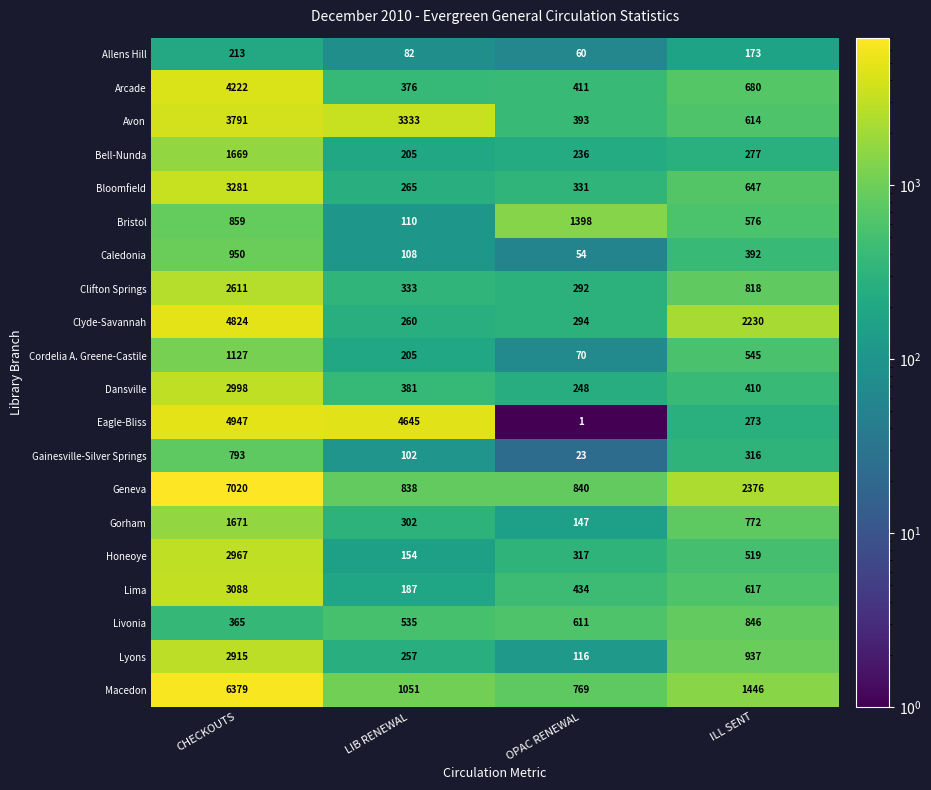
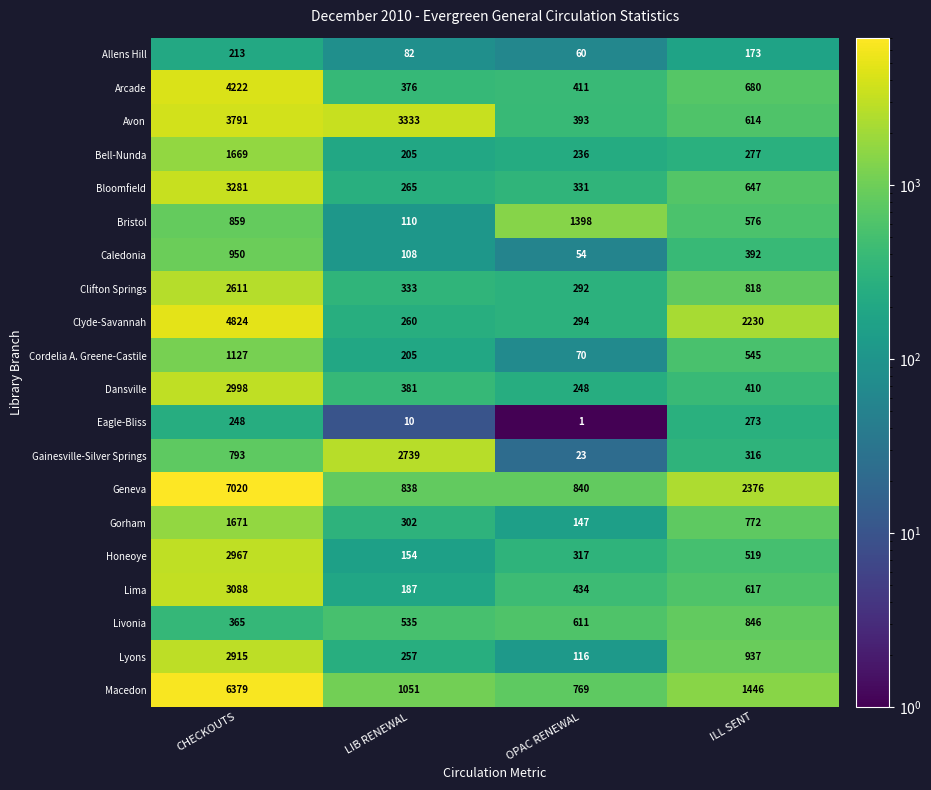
  {
    "Allens Hill": {
      "CHECKOUTS": 213,
      "LIB RENEWAL": 82,
      "OPAC RENEWAL": 60,
      "ILL SENT": 173
    },
    "Arcade": {
      "CHECKOUTS": 4222,
      "LIB RENEWAL": 376,
      "OPAC RENEWAL": 411,
      "ILL SENT": 680
    },
    "Avon": {
      "CHECKOUTS": 3791,
      "LIB RENEWAL": 3333,
      "OPAC RENEWAL": 393,
      "ILL SENT": 614
    },
    "Bell-Nunda": {
      "CHECKOUTS": 1669,
      "LIB RENEWAL": 205,
      "OPAC RENEWAL": 236,
      "ILL SENT": 277
    },
    "Bloomfield": {
      "CHECKOUTS": 3281,
      "LIB RENEWAL": 265,
      "OPAC RENEWAL": 331,
      "ILL SENT": 647
    },
    "Bristol": {
      "CHECKOUTS": 859,
      "LIB RENEWAL": 110,
      "OPAC RENEWAL": 1398,
      "ILL SENT": 576
    },
    "Caledonia": {
      "CHECKOUTS": 950,
      "LIB RENEWAL": 108,
      "OPAC RENEWAL": 54,
      "ILL SENT": 392
    },
    "Clifton Springs": {
      "CHECKOUTS": 2611,
      "LIB RENEWAL": 333,
      "OPAC RENEWAL": 292,
      "ILL SENT": 818
    },
    "Clyde-Savannah": {
      "CHECKOUTS": 4824,
      "LIB RENEWAL": 260,
      "OPAC RENEWAL": 294,
      "ILL SENT": 2230
    },
    "Cordelia A. Greene-Castile": {
      "CHECKOUTS": 1127,
      "LIB RENEWAL": 205,
      "OPAC RENEWAL": 70,
      "ILL SENT": 545
    },
    "Dansville": {
      "CHECKOUTS": 2998,
      "LIB RENEWAL": 381,
      "OPAC RENEWAL": 248,
      "ILL SENT": 410
    },
    "Eagle-Bliss": {
-     "CHECKOUTS": 4947,
-     "LIB RENEWAL": 4645,
+     "CHECKOUTS": 248,
+     "LIB RENEWAL": 10,
      "OPAC RENEWAL": 1,
      "ILL SENT": 273
    },
    "Gainesville-Silver Springs": {
      "CHECKOUTS": 793,
-     "LIB RENEWAL": 102,
+     "LIB RENEWAL": 2739,
      "OPAC RENEWAL": 23,
      "ILL SENT": 316
    },
    "Geneva": {
      "CHECKOUTS": 7020,
      "LIB RENEWAL": 838,
      "OPAC RENEWAL": 840,
      "ILL SENT": 2376
    },
    "Gorham": {
      "CHECKOUTS": 1671,
      "LIB RENEWAL": 302,
      "OPAC RENEWAL": 147,
      "ILL SENT": 772
    },
    "Honeoye": {
      "CHECKOUTS": 2967,
      "LIB RENEWAL": 154,
      "OPAC RENEWAL": 317,
      "ILL SENT": 519
    },
    "Lima": {
      "CHECKOUTS": 3088,
      "LIB RENEWAL": 187,
      "OPAC RENEWAL": 434,
      "ILL SENT": 617
    },
    "Livonia": {
      "CHECKOUTS": 365,
      "LIB RENEWAL": 535,
      "OPAC RENEWAL": 611,
      "ILL SENT": 846
    },
    "Lyons": {
      "CHECKOUTS": 2915,
      "LIB RENEWAL": 257,
      "OPAC RENEWAL": 116,
      "ILL SENT": 937
    },
    "Macedon": {
      "CHECKOUTS": 6379,
      "LIB RENEWAL": 1051,
      "OPAC RENEWAL": 769,
      "ILL SENT": 1446
    }
  }
